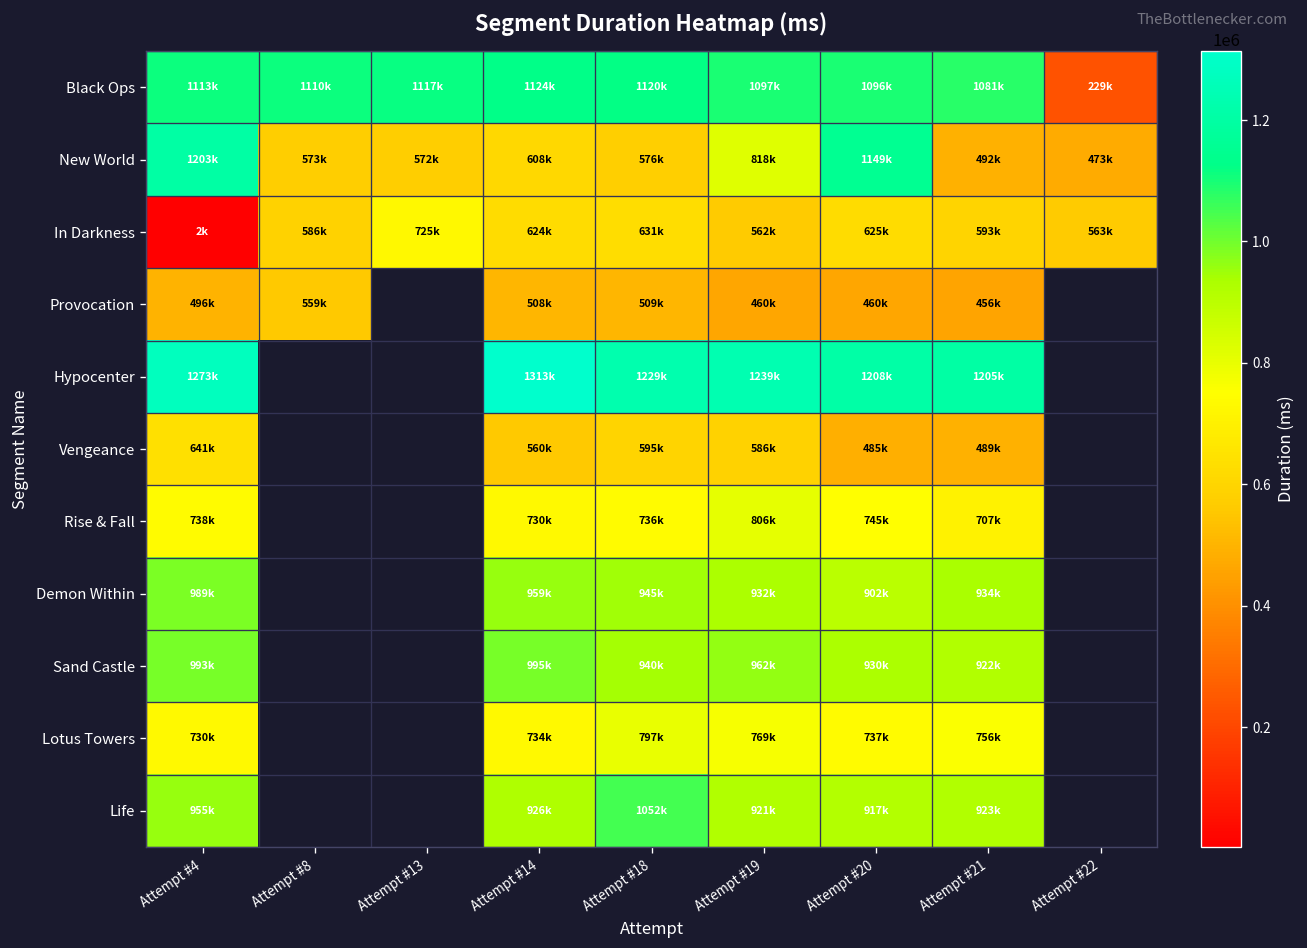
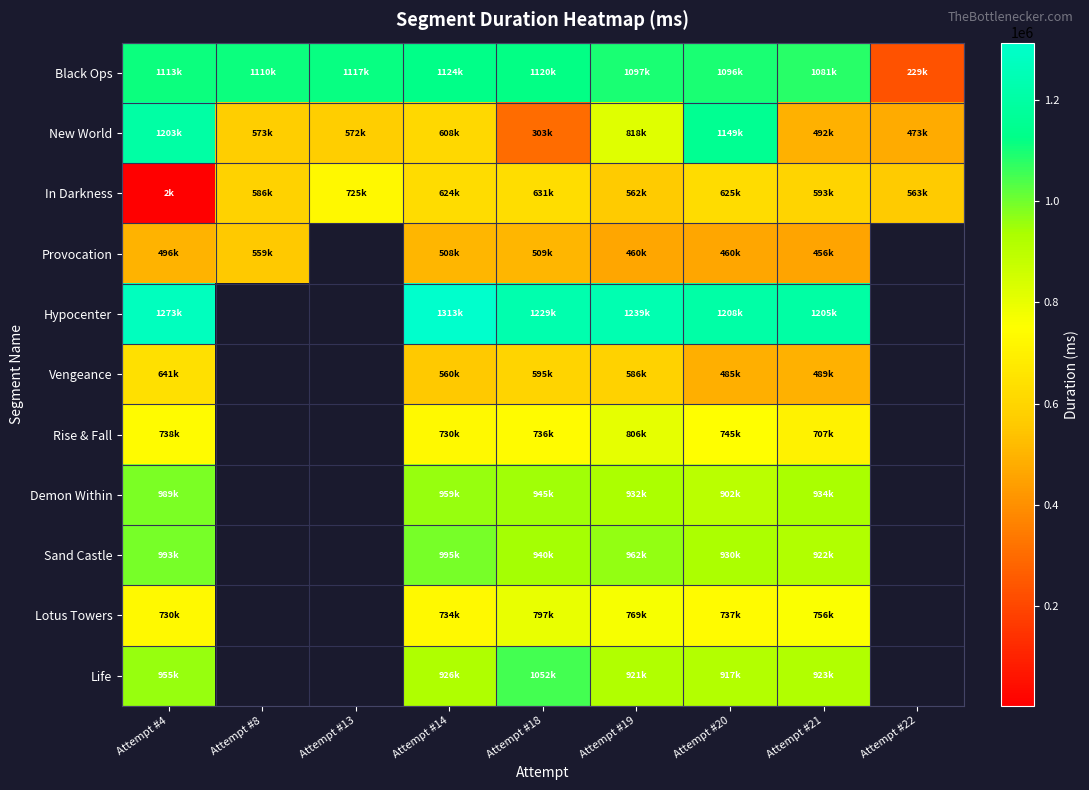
  {
    "Black Ops": {
      "Attempt #4": "1113k",
      "Attempt #8": "1110k",
      "Attempt #13": "1117k",
      "Attempt #14": "1124k",
      "Attempt #18": "1120k",
      "Attempt #19": "1097k",
      "Attempt #20": "1096k",
      "Attempt #21": "1081k",
      "Attempt #22": "229k"
    },
    "New World": {
      "Attempt #4": "1203k",
      "Attempt #8": "573k",
      "Attempt #13": "572k",
      "Attempt #14": "608k",
-     "Attempt #18": "576k",
+     "Attempt #18": "303k",
      "Attempt #19": "818k",
      "Attempt #20": "1149k",
      "Attempt #21": "492k",
      "Attempt #22": "473k"
    },
    "In Darkness": {
      "Attempt #4": "2k",
      "Attempt #8": "586k",
      "Attempt #13": "725k",
      "Attempt #14": "624k",
      "Attempt #18": "631k",
      "Attempt #19": "562k",
      "Attempt #20": "625k",
      "Attempt #21": "593k",
      "Attempt #22": "563k"
    },
    "Provocation": {
      "Attempt #4": "496k",
      "Attempt #8": "559k",
      "Attempt #14": "508k",
      "Attempt #18": "509k",
      "Attempt #19": "460k",
      "Attempt #20": "460k",
      "Attempt #21": "456k"
    },
    "Hypocenter": {
      "Attempt #4": "1273k",
      "Attempt #14": "1313k",
      "Attempt #18": "1229k",
      "Attempt #19": "1239k",
      "Attempt #20": "1208k",
      "Attempt #21": "1205k"
    },
    "Vengeance": {
      "Attempt #4": "641k",
      "Attempt #14": "560k",
      "Attempt #18": "595k",
      "Attempt #19": "586k",
      "Attempt #20": "485k",
      "Attempt #21": "489k"
    },
    "Rise & Fall": {
      "Attempt #4": "738k",
      "Attempt #14": "730k",
      "Attempt #18": "736k",
      "Attempt #19": "806k",
      "Attempt #20": "745k",
      "Attempt #21": "707k"
    },
    "Demon Within": {
      "Attempt #4": "989k",
      "Attempt #14": "959k",
      "Attempt #18": "945k",
      "Attempt #19": "932k",
      "Attempt #20": "902k",
      "Attempt #21": "934k"
    },
    "Sand Castle": {
      "Attempt #4": "993k",
      "Attempt #14": "995k",
      "Attempt #18": "940k",
      "Attempt #19": "962k",
      "Attempt #20": "930k",
      "Attempt #21": "922k"
    },
    "Lotus Towers": {
      "Attempt #4": "730k",
      "Attempt #14": "734k",
      "Attempt #18": "797k",
      "Attempt #19": "769k",
      "Attempt #20": "737k",
      "Attempt #21": "756k"
    },
    "Life": {
      "Attempt #4": "955k",
      "Attempt #14": "926k",
      "Attempt #18": "1052k",
      "Attempt #19": "921k",
      "Attempt #20": "917k",
      "Attempt #21": "923k"
    }
  }
